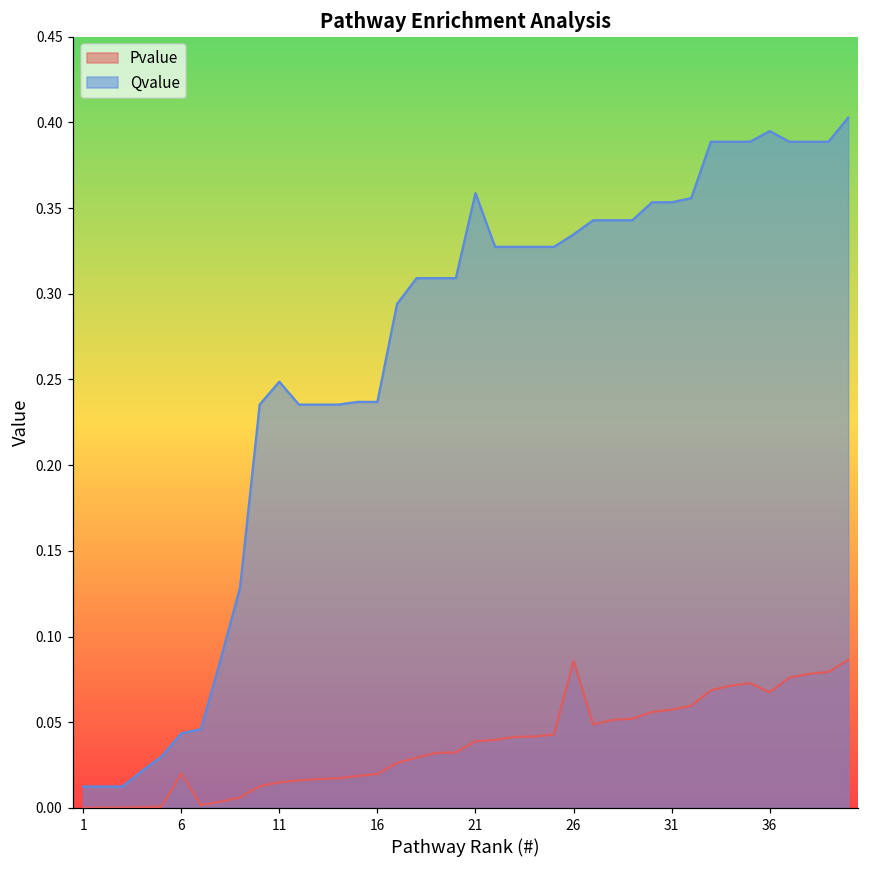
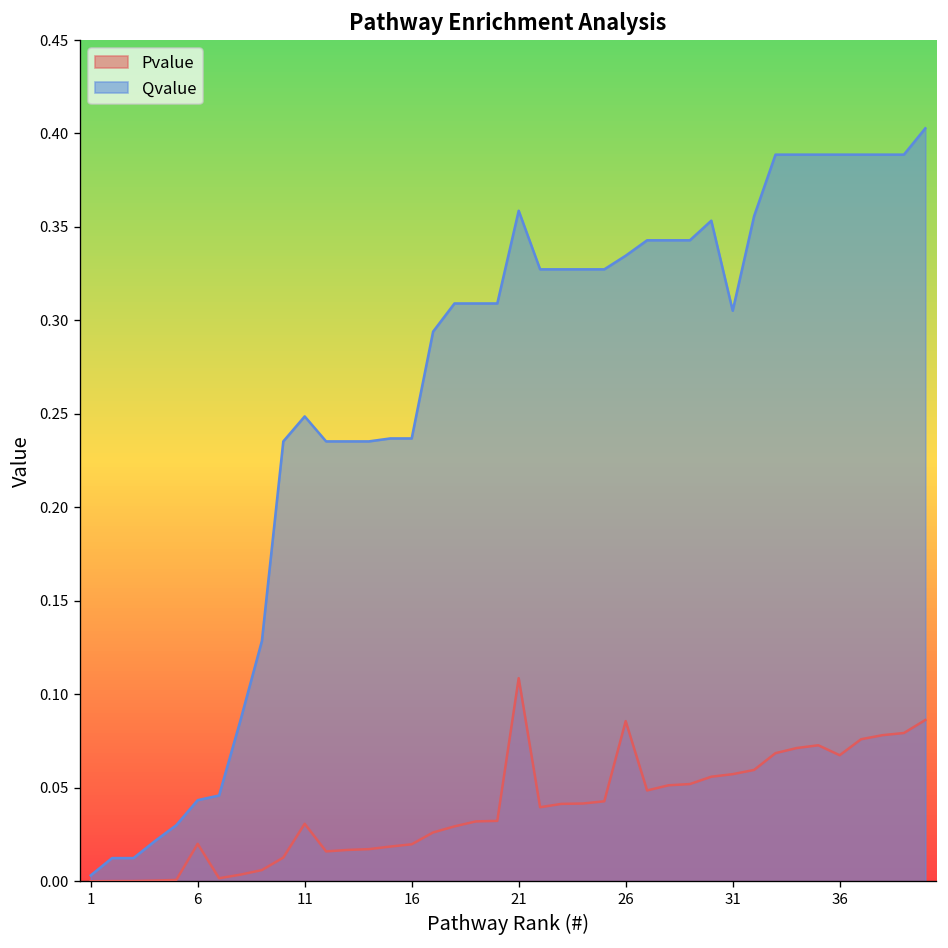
  {
    "Pvalue": {
      "1": 0.000,
      "6": 0.020,
-     "11": 0.015,
+     "11": 0.031,
      "16": 0.020,
-     "21": 0.039,
+     "21": 0.109,
      "26": 0.086,
      "31": 0.057,
      "36": 0.067
    },
    "Qvalue": {
-     "1": 0.012,
+     "1": 0.003,
      "6": 0.043,
      "11": 0.249,
      "16": 0.237,
      "21": 0.359,
      "26": 0.335,
-     "31": 0.353,
-     "36": 0.395
+     "31": 0.305,
+     "36": 0.389
    }
  }
